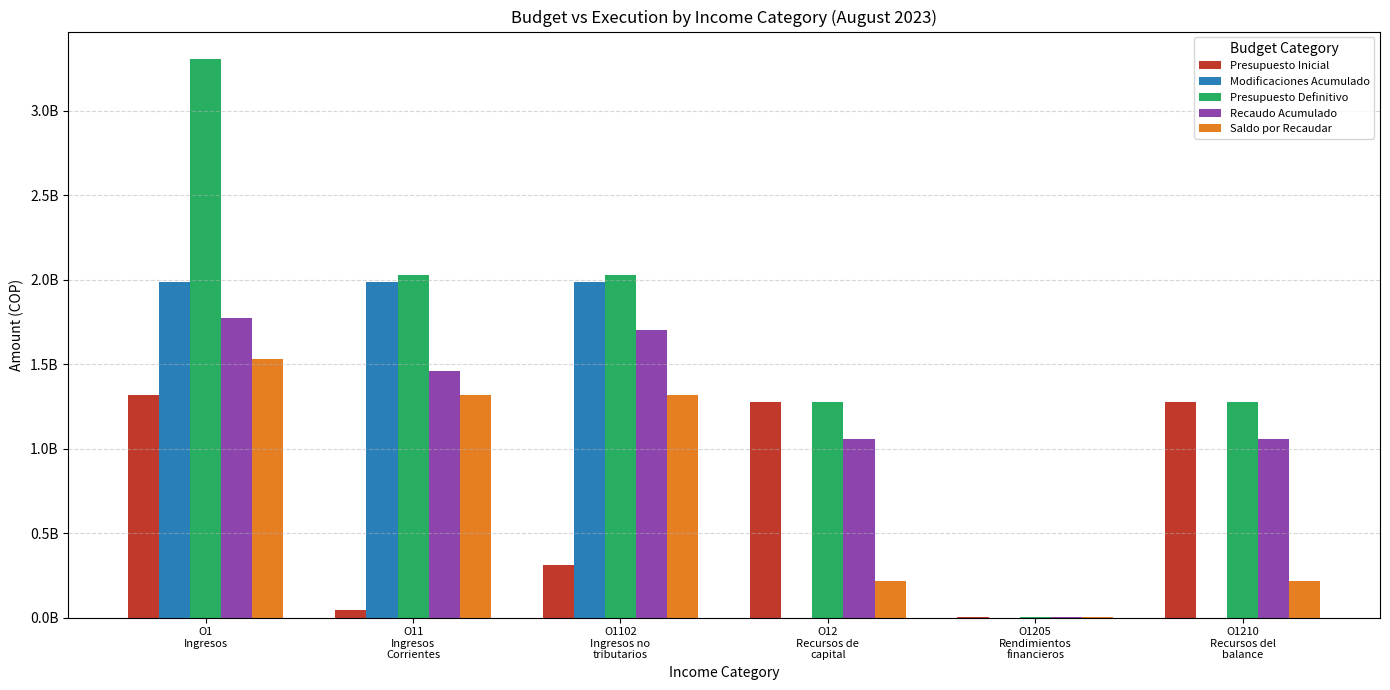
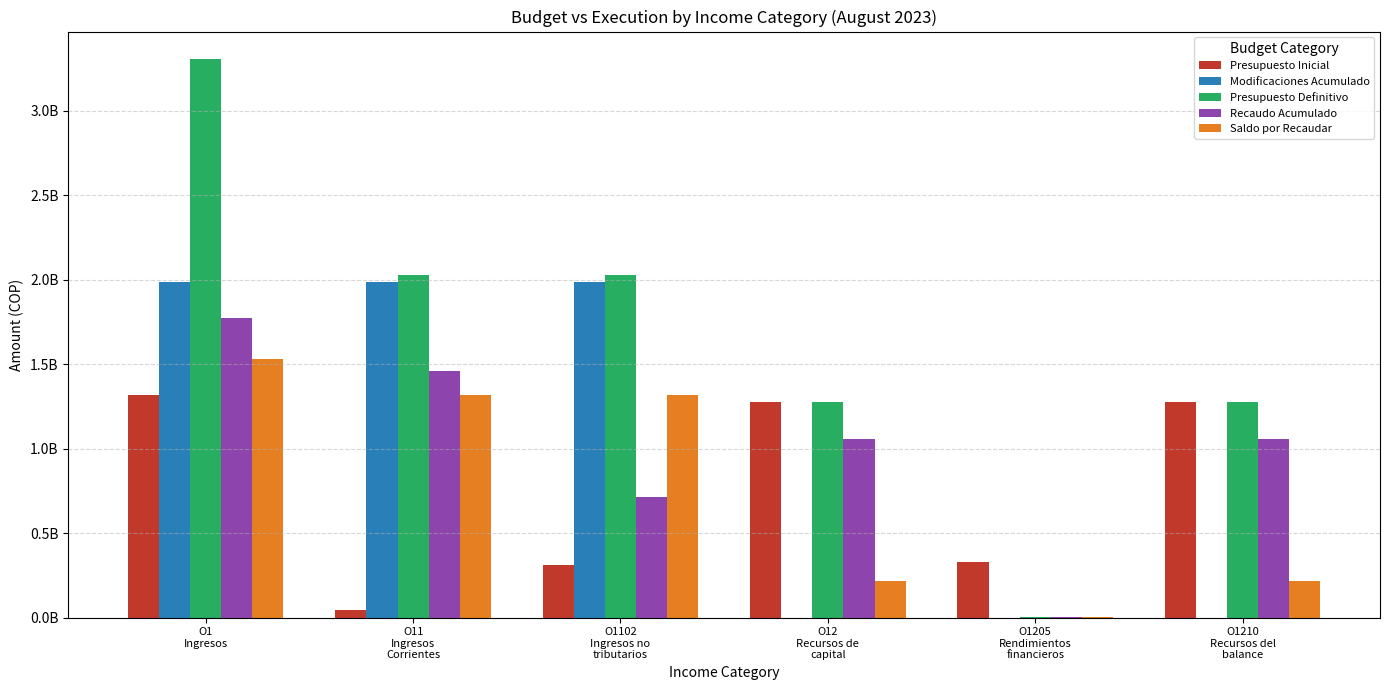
  {
    "Presupuesto Inicial": {
      "O1 Ingresos": 1320000000,
      "O11 Ingresos Corrientes": 40000000,
      "O1102 Ingresos no tributarios": 310000000,
      "O12 Recursos de capital": 1270000000,
-     "O1205 Rendimientos financieros": 0,
+     "O1205 Rendimientos financieros": 330000000,
      "O1210 Recursos del balance": 1270000000
    },
    "Modificaciones Acumulado": {
      "O1 Ingresos": 1990000000,
      "O11 Ingresos Corrientes": 1990000000,
      "O1102 Ingresos no tributarios": 1990000000,
      "O12 Recursos de capital": 0,
      "O1205 Rendimientos financieros": 0,
      "O1210 Recursos del balance": 0
    },
    "Presupuesto Definitivo": {
      "O1 Ingresos": 3300000000,
      "O11 Ingresos Corrientes": 2030000000,
      "O1102 Ingresos no tributarios": 2030000000,
      "O12 Recursos de capital": 1270000000,
      "O1210 Recursos del balance": 1270000000
    },
    "Recaudo Acumulado": {
      "O1 Ingresos": 1770000000,
      "O11 Ingresos Corrientes": 1460000000,
-     "O1102 Ingresos no tributarios": 1700000000,
+     "O1102 Ingresos no tributarios": 710000000,
      "O12 Recursos de capital": 1060000000,
      "O1210 Recursos del balance": 1060000000
    },
    "Saldo por Recaudar": {
      "O1 Ingresos": 1530000000,
      "O11 Ingresos Corrientes": 1310000000,
      "O1102 Ingresos no tributarios": 1310000000,
      "O12 Recursos de capital": 220000000,
      "O1210 Recursos del balance": 220000000
    }
  }
